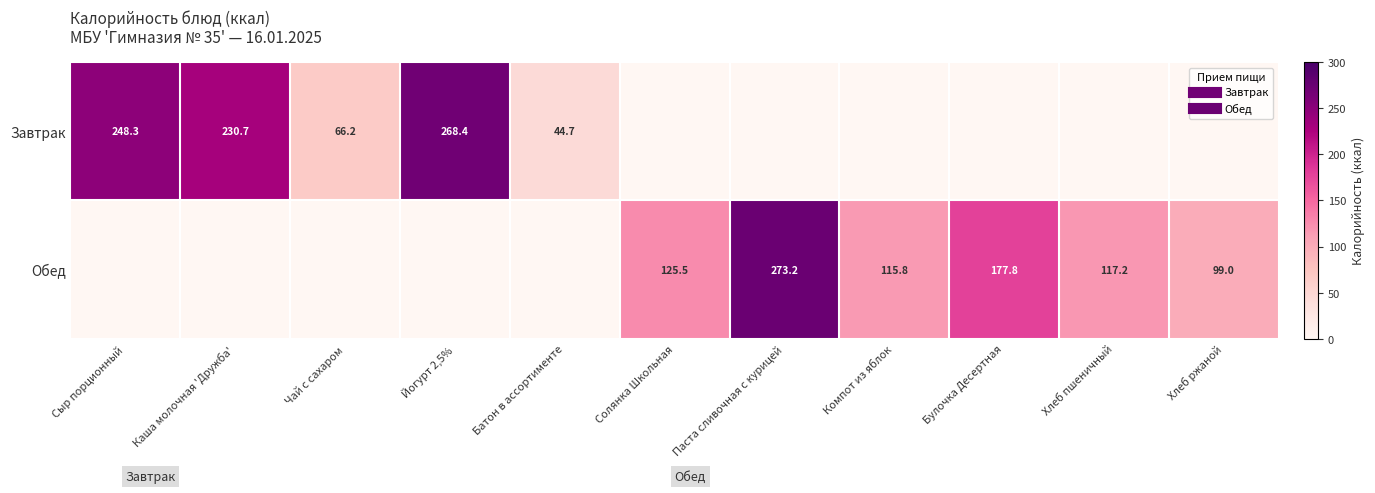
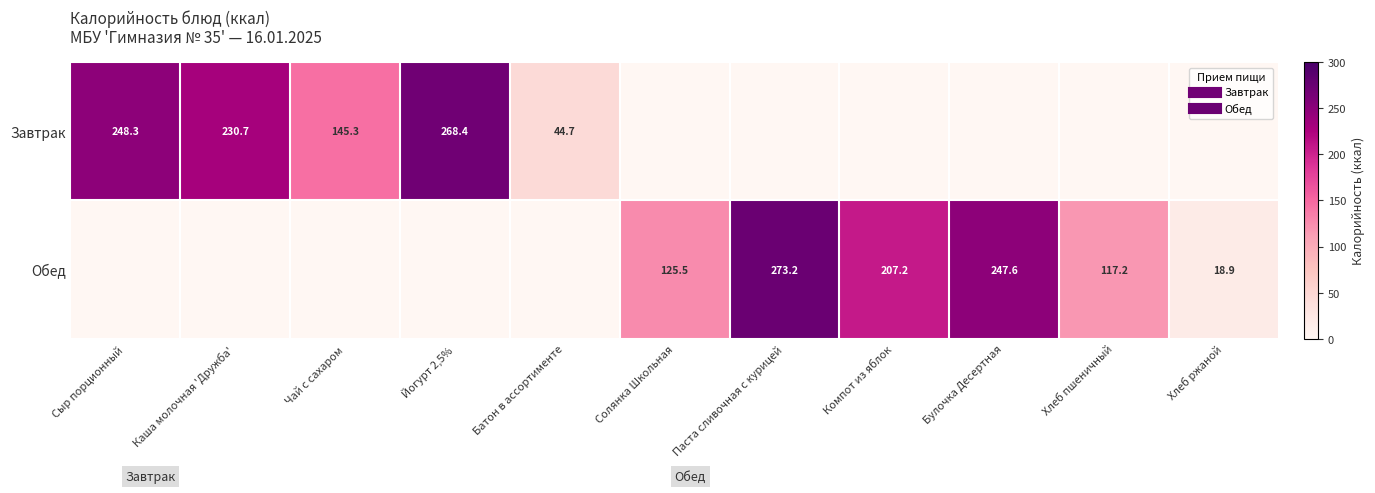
  {
    "Завтрак": {
      "Сыр порционный": 248.3,
      "Каша молочная 'Дружба'": 230.7,
-     "Чай с сахаром": 66.2,
+     "Чай с сахаром": 145.3,
      "Йогурт 2,5%": 268.4,
      "Батон в ассортименте": 44.7
    },
    "Обед": {
      "Солянка Школьная": 125.5,
      "Паста сливочная с курицей": 273.2,
-     "Компот из яблок": 115.8,
-     "Булочка Десертная": 177.8,
+     "Компот из яблок": 207.2,
+     "Булочка Десертная": 247.6,
      "Хлеб пшеничный": 117.2,
-     "Хлеб ржаной": 99.0
+     "Хлеб ржаной": 18.9
    }
  }
